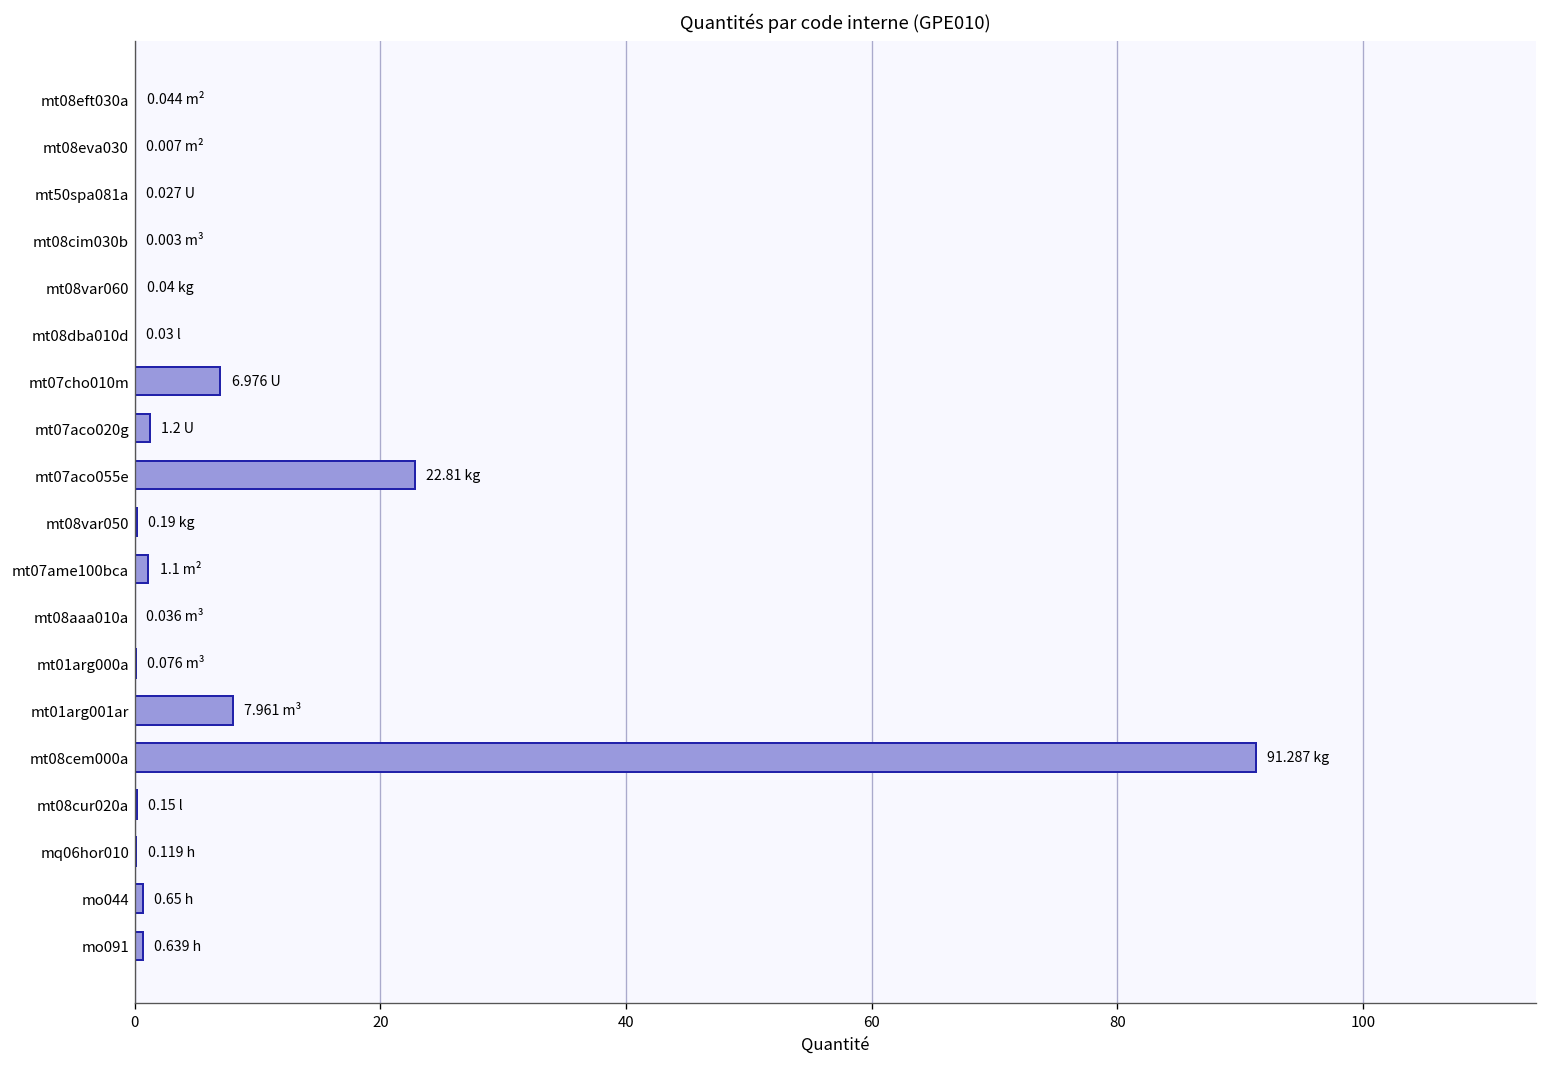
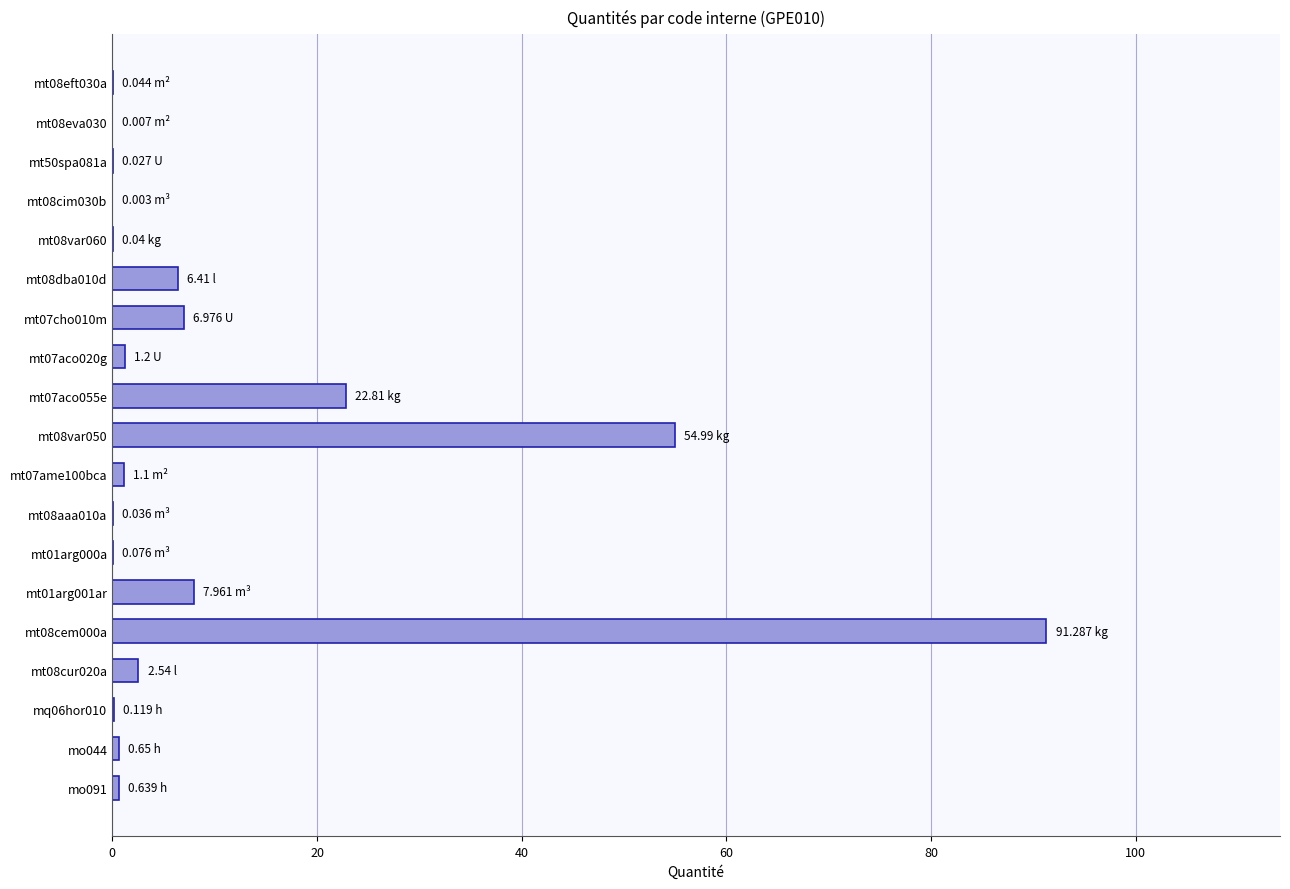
  {
    "mt08eft030a": 0.044,
    "mt08eva030": 0.007,
    "mt50spa081a": 0.027,
    "mt08cim030b": 0.003,
    "mt08var060": 0.04,
-   "mt08dba010d": 0.03,
+   "mt08dba010d": 6.41,
    "mt07cho010m": 6.976,
    "mt07aco020g": 1.2,
    "mt07aco055e": 22.81,
-   "mt08var050": 0.19,
+   "mt08var050": 54.99,
    "mt07ame100bca": 1.1,
    "mt08aaa010a": 0.036,
    "mt01arg000a": 0.076,
    "mt01arg001ar": 7.961,
    "mt08cem000a": 91.287,
-   "mt08cur020a": 0.15,
+   "mt08cur020a": 2.54,
    "mq06hor010": 0.119,
    "mo044": 0.65,
    "mo091": 0.639
  }
